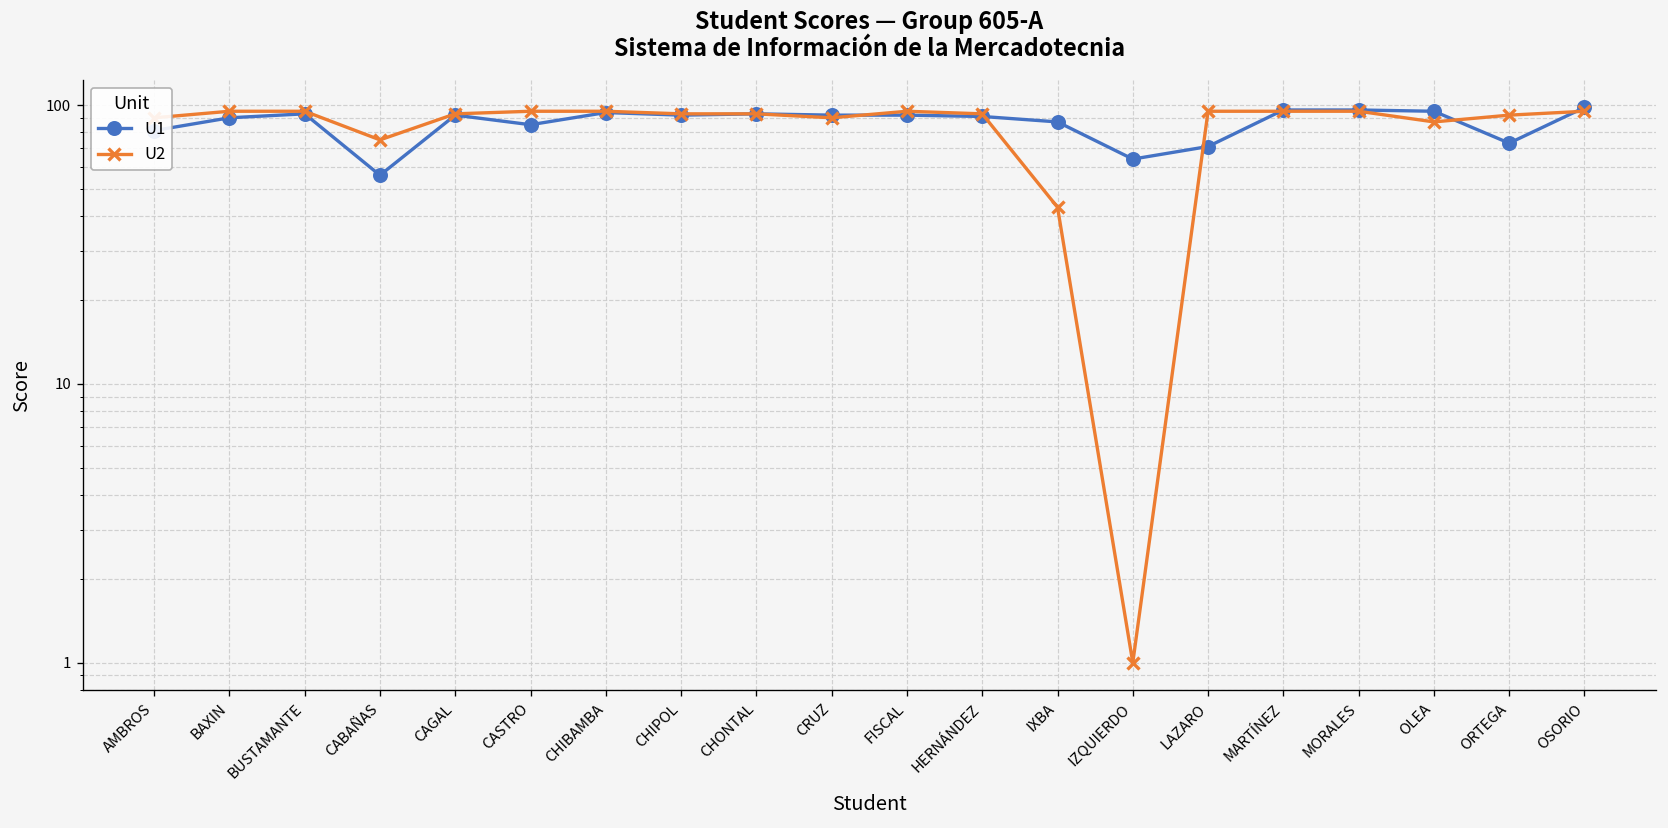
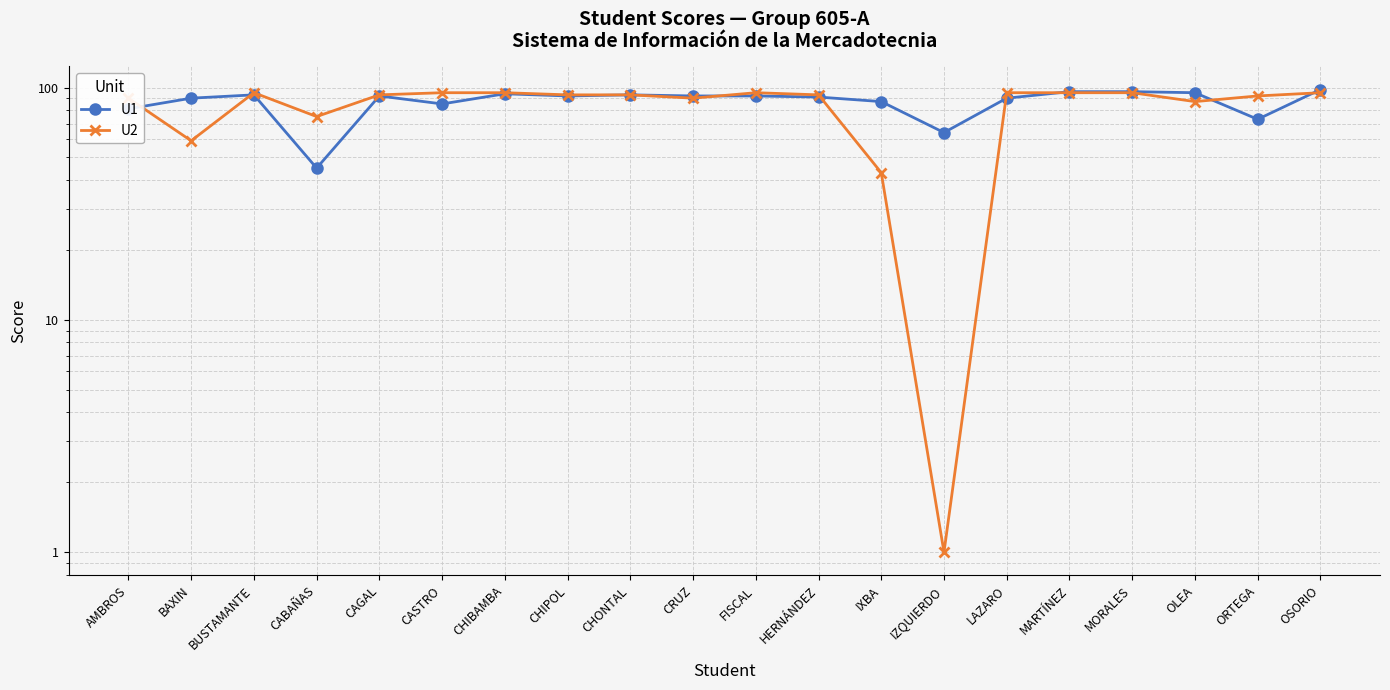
  {
    "U1": {
      "BAXIN": 90,
-     "CABAÑAS": 56,
+     "CABAÑAS": 45,
      "CASTRO": 85,
      "FISCAL": 92,
      "IXBA": 87,
      "IZQUIERDO": 64,
-     "LAZARO": 71,
+     "LAZARO": 90,
      "OLEA": 95,
      "ORTEGA": 73,
      "OSORIO": 98
    },
    "U2": {
-     "BAXIN": 95,
+     "BAXIN": 59,
      "CABAÑAS": 75,
      "CASTRO": 95,
      "FISCAL": 95,
      "IXBA": 43,
      "IZQUIERDO": 1,
      "LAZARO": 95,
      "OLEA": 87,
      "ORTEGA": 92,
      "OSORIO": 95
    }
  }
